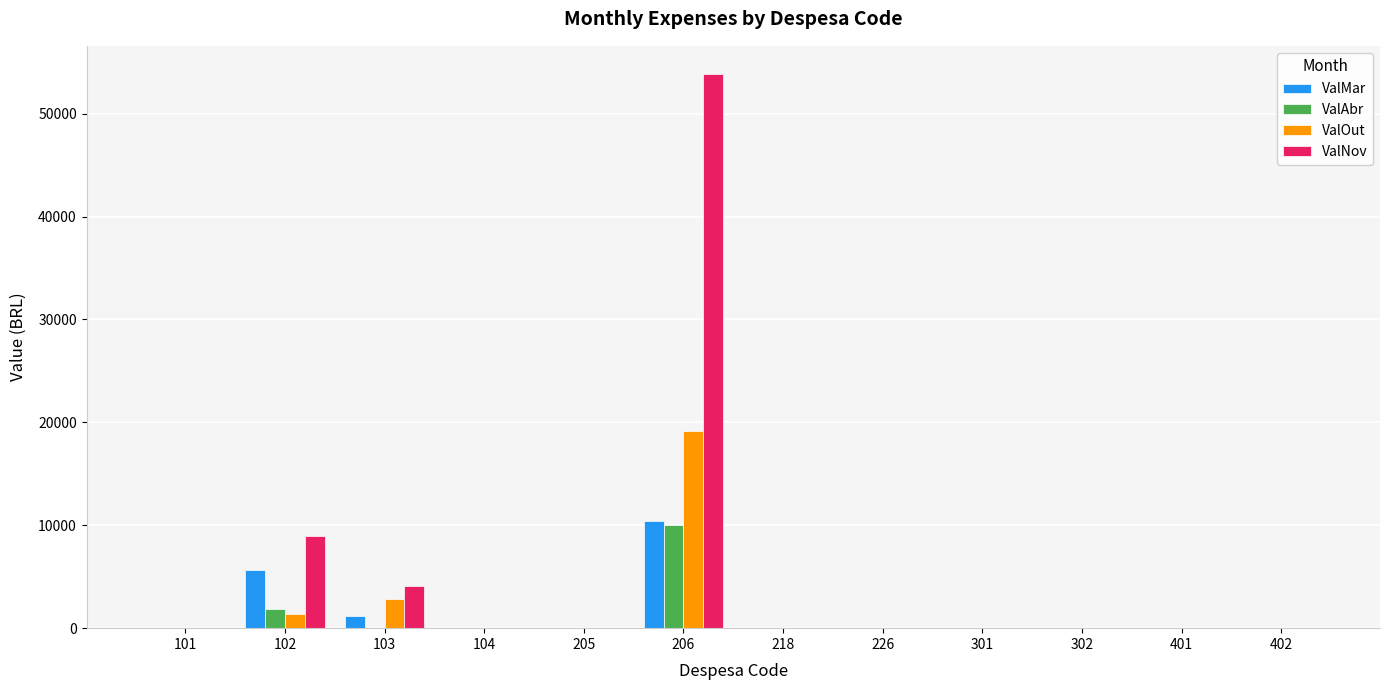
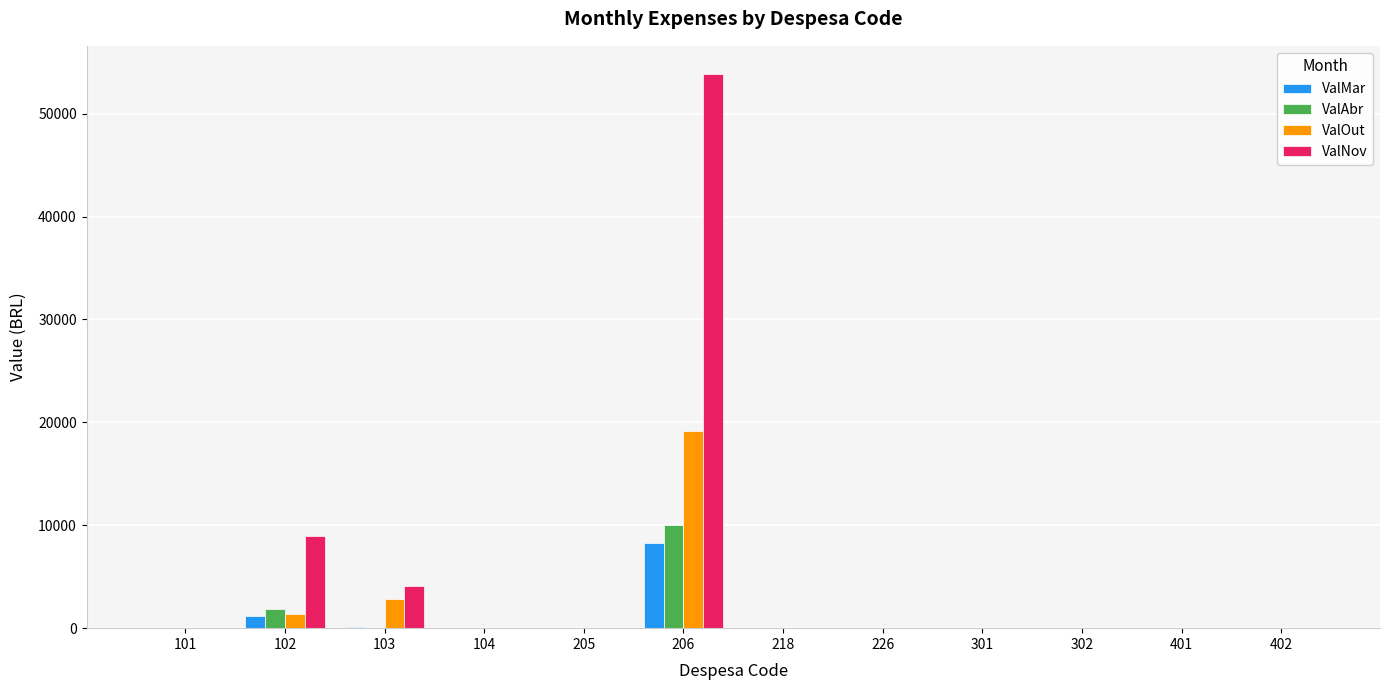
  {
    "ValMar": {
      "101": 0,
-     "102": 5600,
-     "103": 1200,
+     "102": 1200,
+     "103": 100,
      "104": 0,
      "205": 0,
-     "206": 10400,
+     "206": 8300,
      "218": 0,
      "226": 0,
      "301": 0,
      "302": 0,
      "401": 0,
      "402": 0
    },
    "ValAbr": {
      "101": 0,
      "102": 1900,
      "103": 0,
      "104": 0,
      "205": 0,
      "206": 10000,
      "218": 0,
      "226": 0,
      "301": 0,
      "302": 0,
      "401": 0,
      "402": 0
    },
    "ValOut": {
      "101": 0,
      "102": 1400,
      "103": 2800,
      "104": 0,
      "205": 0,
      "206": 19200,
      "218": 0,
      "301": 0,
      "302": 0,
      "401": 0,
      "402": 0
    },
    "ValNov": {
      "101": 0,
      "102": 9000,
      "103": 4100,
      "104": 0,
      "205": 0,
      "206": 53900,
      "218": 0,
      "301": 0,
      "302": 0,
      "401": 0,
      "402": 0
    }
  }
